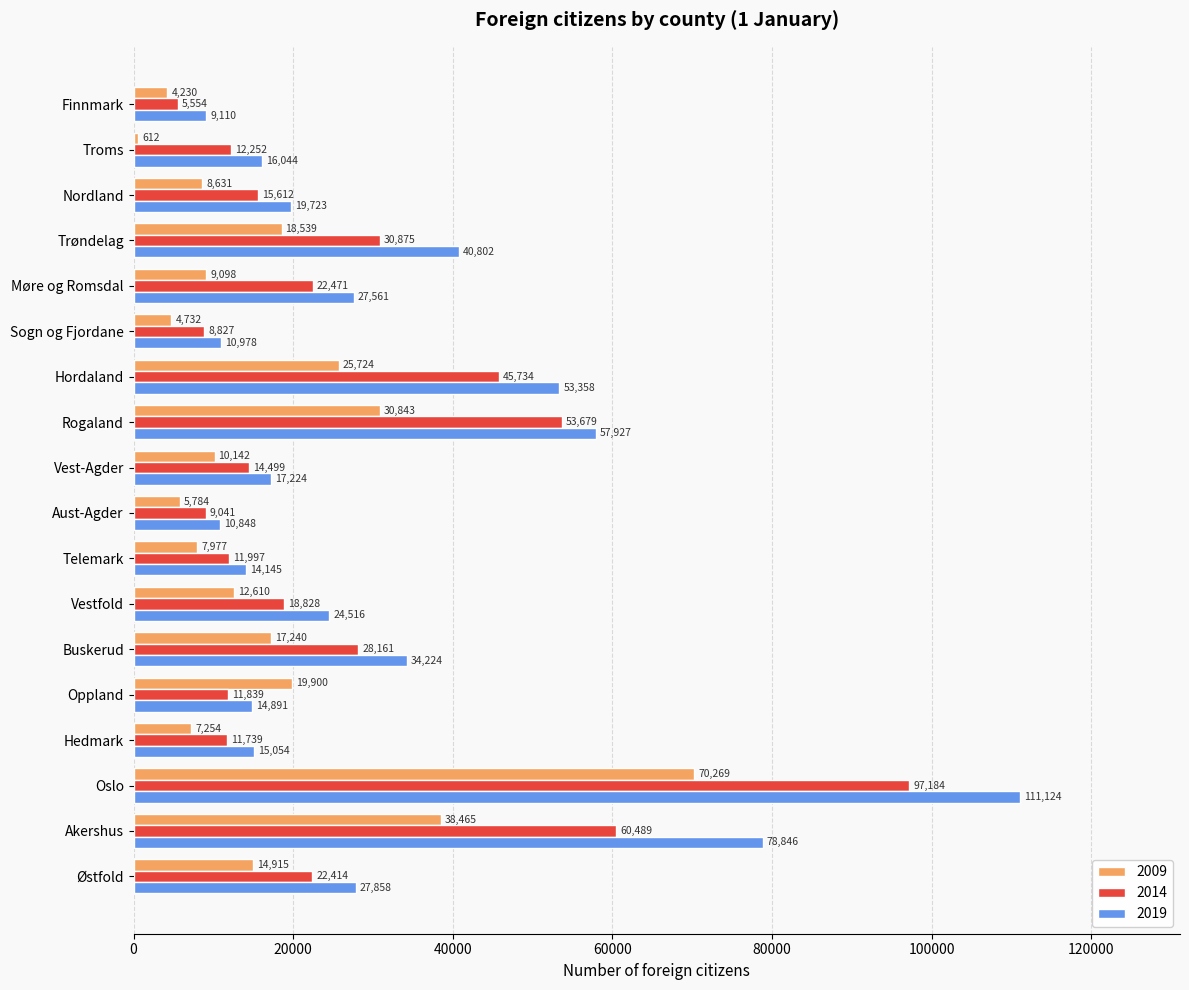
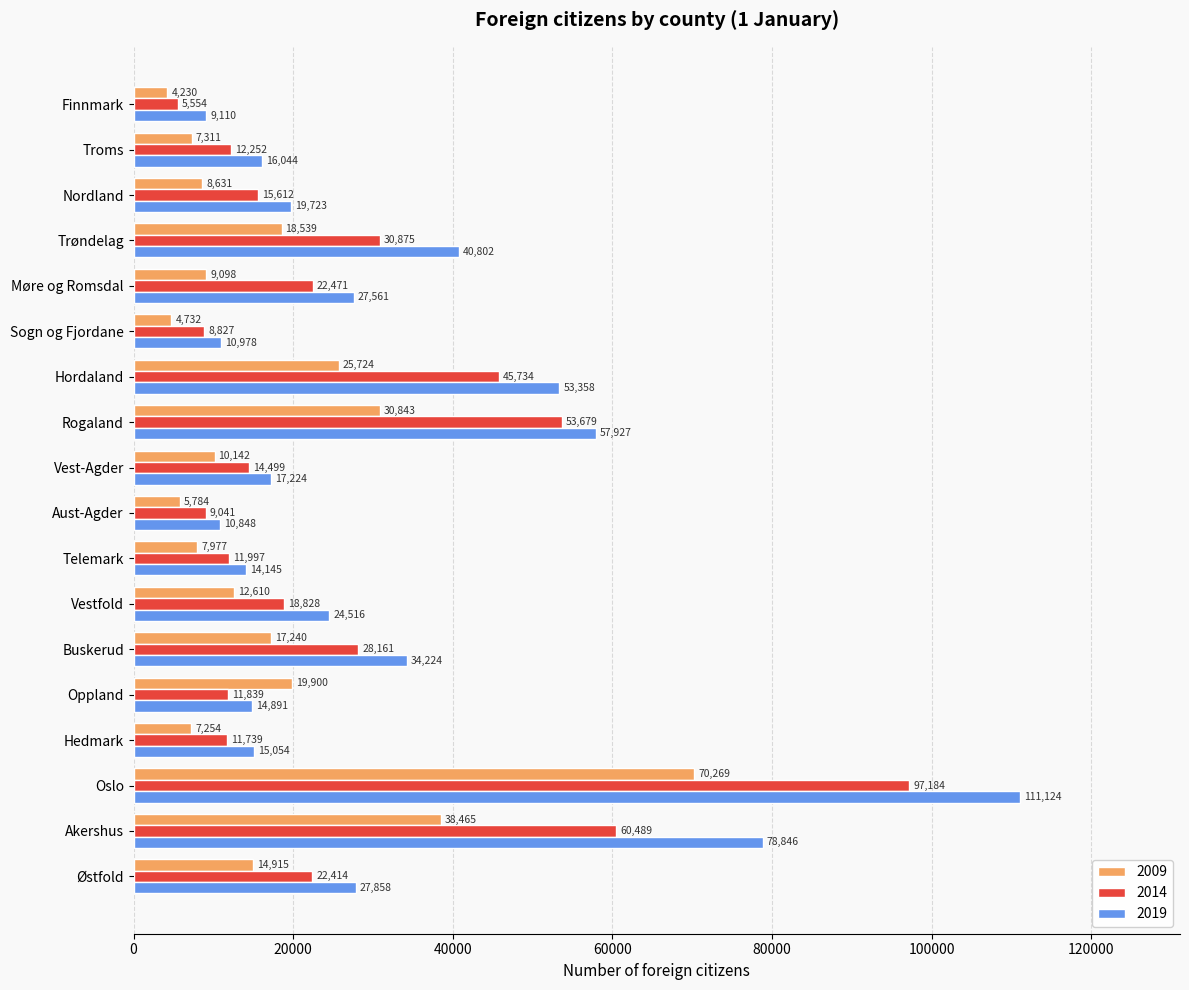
  {
    "2009": {
      "Finnmark": "4,230",
-     "Troms": "612",
+     "Troms": "7,311",
      "Nordland": "8,631",
      "Trøndelag": "18,539",
      "Møre og Romsdal": "9,098",
      "Sogn og Fjordane": "4,732",
      "Hordaland": "25,724",
      "Rogaland": "30,843",
      "Vest-Agder": "10,142",
      "Aust-Agder": "5,784",
      "Telemark": "7,977",
      "Vestfold": "12,610",
      "Buskerud": "17,240",
      "Oppland": "19,900",
      "Hedmark": "7,254",
      "Oslo": "70,269",
      "Akershus": "38,465",
      "Østfold": "14,915"
    },
    "2014": {
      "Finnmark": "5,554",
      "Troms": "12,252",
      "Nordland": "15,612",
      "Trøndelag": "30,875",
      "Møre og Romsdal": "22,471",
      "Sogn og Fjordane": "8,827",
      "Hordaland": "45,734",
      "Rogaland": "53,679",
      "Vest-Agder": "14,499",
      "Aust-Agder": "9,041",
      "Telemark": "11,997",
      "Vestfold": "18,828",
      "Buskerud": "28,161",
      "Oppland": "11,839",
      "Hedmark": "11,739",
      "Oslo": "97,184",
      "Akershus": "60,489",
      "Østfold": "22,414"
    },
    "2019": {
      "Finnmark": "9,110",
      "Troms": "16,044",
      "Nordland": "19,723",
      "Trøndelag": "40,802",
      "Møre og Romsdal": "27,561",
      "Sogn og Fjordane": "10,978",
      "Hordaland": "53,358",
      "Rogaland": "57,927",
      "Vest-Agder": "17,224",
      "Aust-Agder": "10,848",
      "Telemark": "14,145",
      "Vestfold": "24,516",
      "Buskerud": "34,224",
      "Oppland": "14,891",
      "Hedmark": "15,054",
      "Oslo": "111,124",
      "Akershus": "78,846",
      "Østfold": "27,858"
    }
  }
